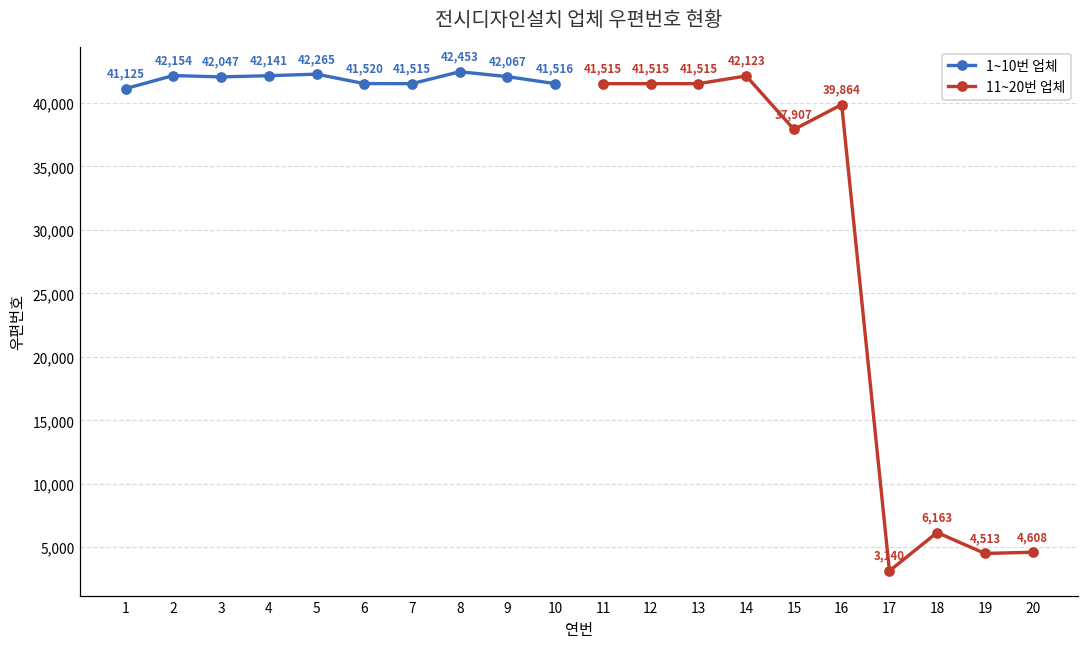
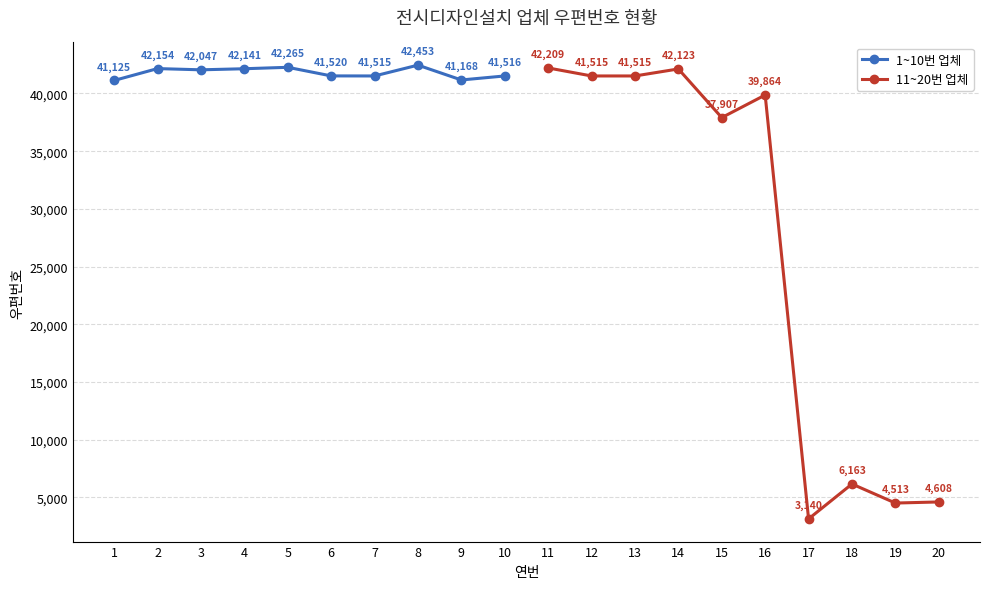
  {
    "1~10번 업체": {
      "1": "41,125",
      "2": "42,154",
      "3": "42,047",
      "4": "42,141",
      "5": "42,265",
      "6": "41,520",
      "7": "41,515",
      "8": "42,453",
-     "9": "42,067",
+     "9": "41,168",
      "10": "41,516"
    },
    "11~20번 업체": {
-     "11": "41,515",
+     "11": "42,209",
      "12": "41,515",
      "13": "41,515",
      "14": "42,123",
      "15": "37,907",
      "16": "39,864",
      "17": "3,140",
      "18": "6,163",
      "19": "4,513",
      "20": "4,608"
    }
  }
